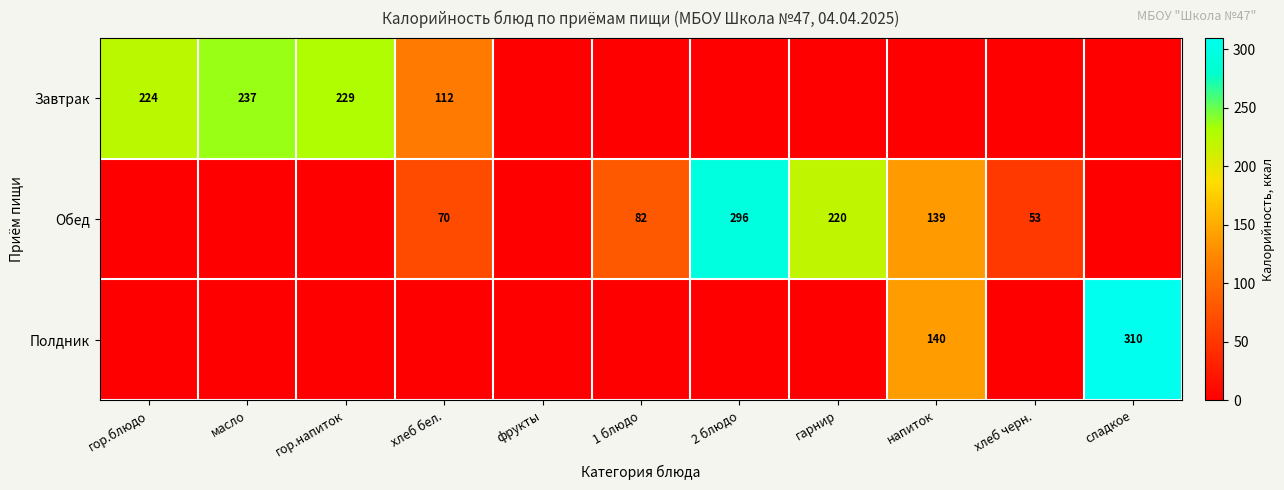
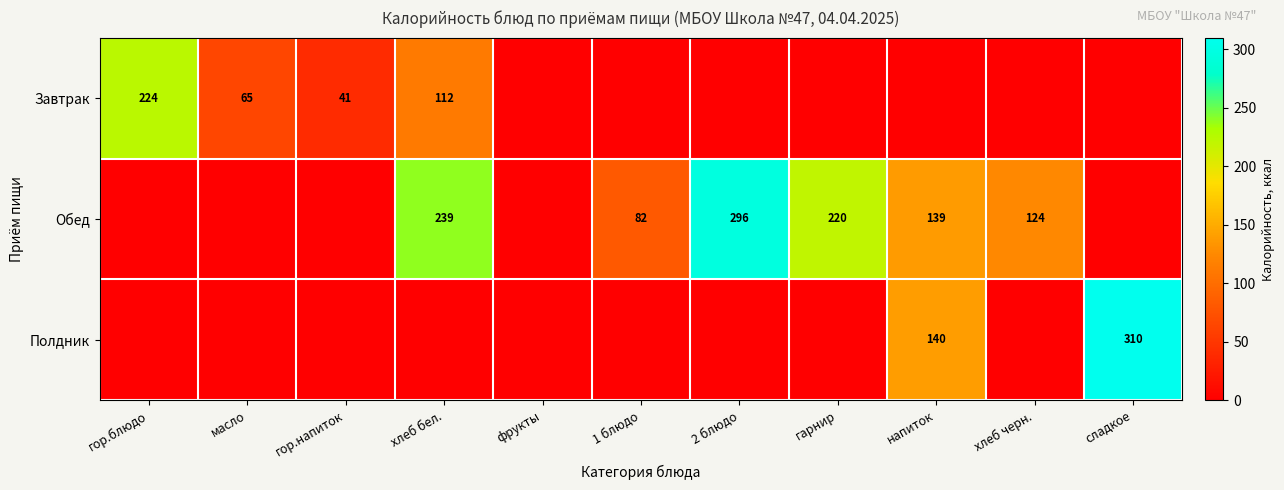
  {
    "Завтрак": {
      "гор.блюдо": 224,
-     "масло": 237,
-     "гор.напиток": 229,
+     "масло": 65,
+     "гор.напиток": 41,
      "хлеб бел.": 112
    },
    "Обед": {
-     "хлеб бел.": 70,
+     "хлеб бел.": 239,
      "1 блюдо": 82,
      "2 блюдо": 296,
      "гарнир": 220,
      "напиток": 139,
-     "хлеб черн.": 53
+     "хлеб черн.": 124
    },
    "Полдник": {
      "напиток": 140,
      "сладкое": 310
    }
  }
